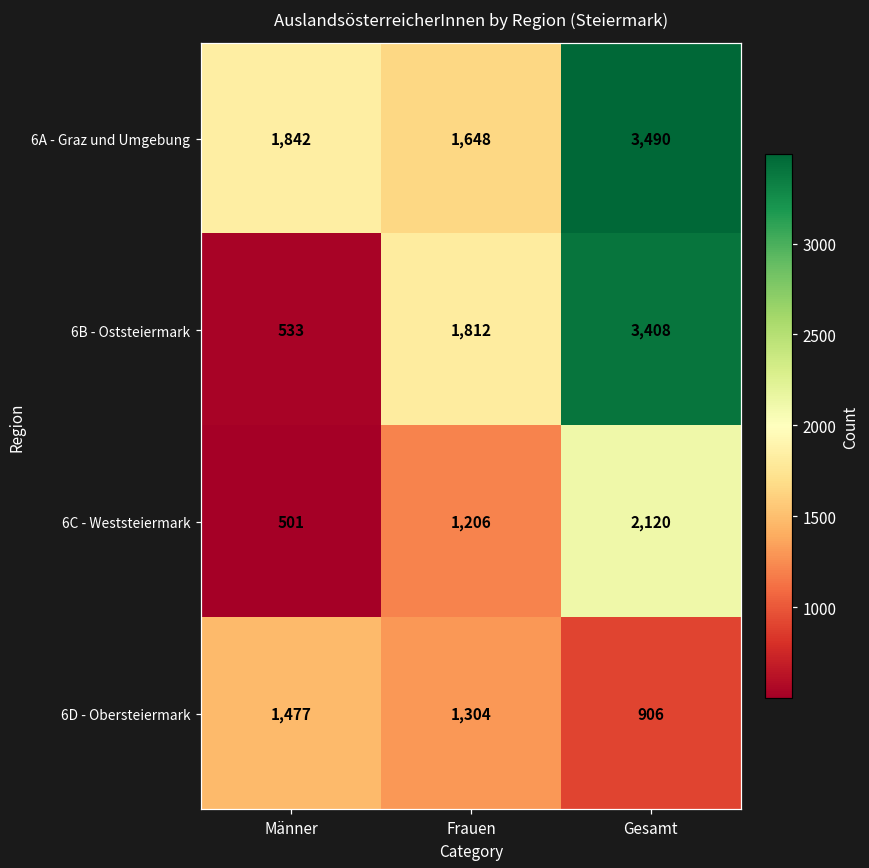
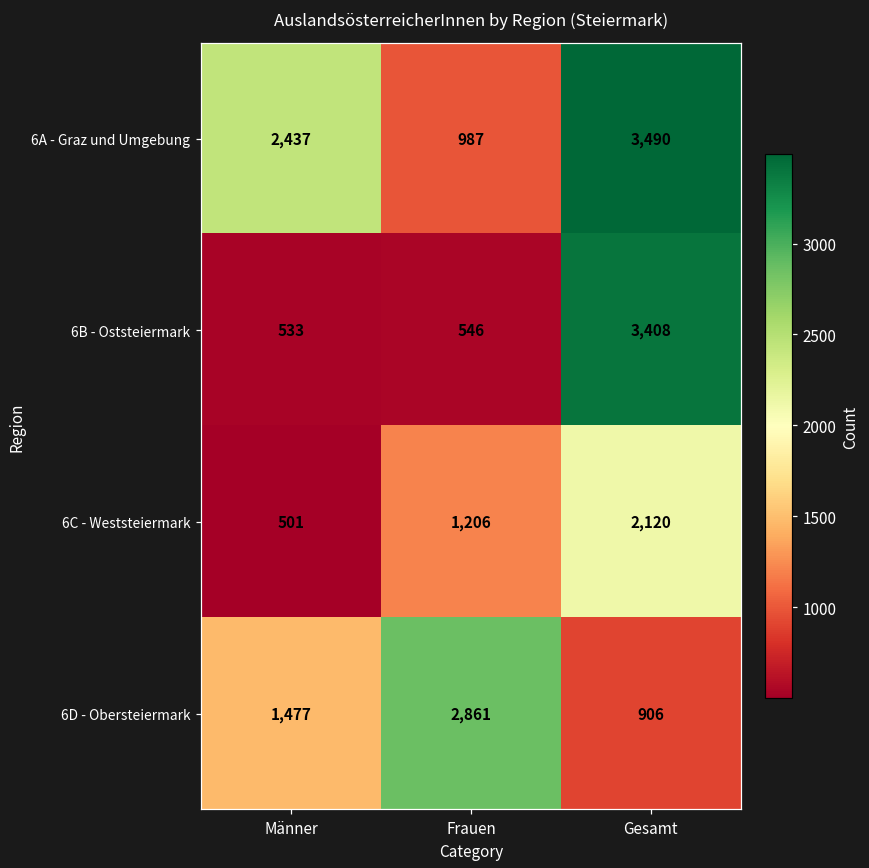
  {
    "6A - Graz und Umgebung": {
-     "Männer": "1,842",
-     "Frauen": "1,648",
+     "Männer": "2,437",
+     "Frauen": "987",
      "Gesamt": "3,490"
    },
    "6B - Oststeiermark": {
      "Männer": "533",
-     "Frauen": "1,812",
+     "Frauen": "546",
      "Gesamt": "3,408"
    },
    "6C - Weststeiermark": {
      "Männer": "501",
      "Frauen": "1,206",
      "Gesamt": "2,120"
    },
    "6D - Obersteiermark": {
      "Männer": "1,477",
-     "Frauen": "1,304",
+     "Frauen": "2,861",
      "Gesamt": "906"
    }
  }
